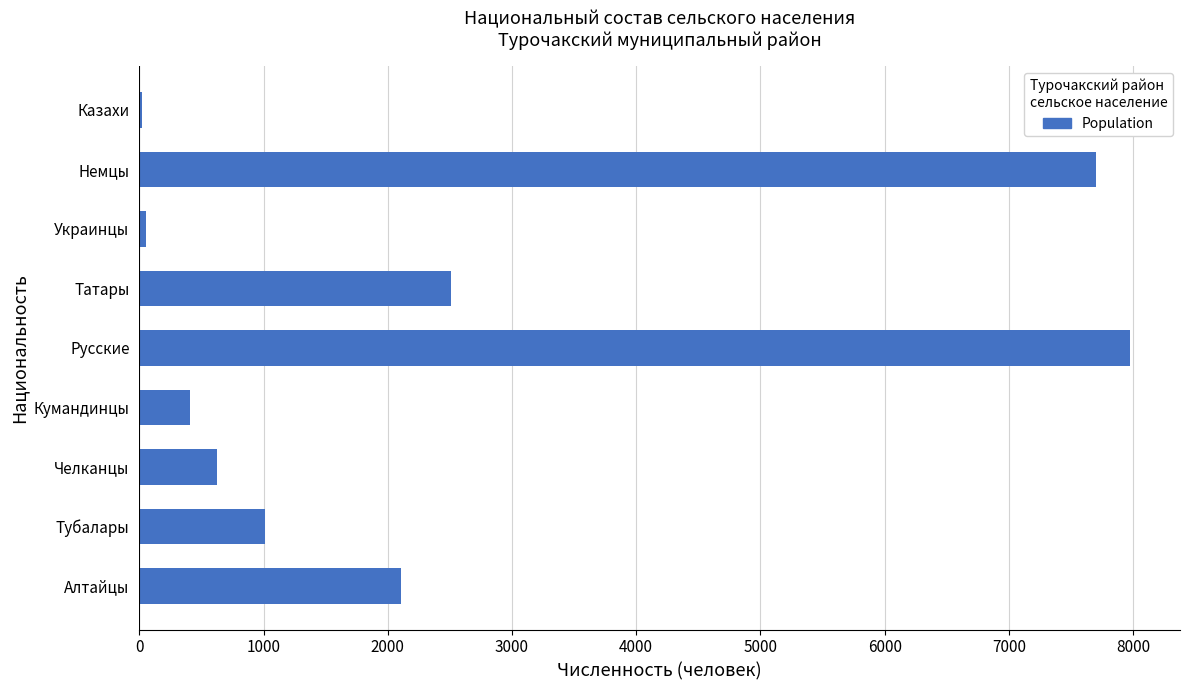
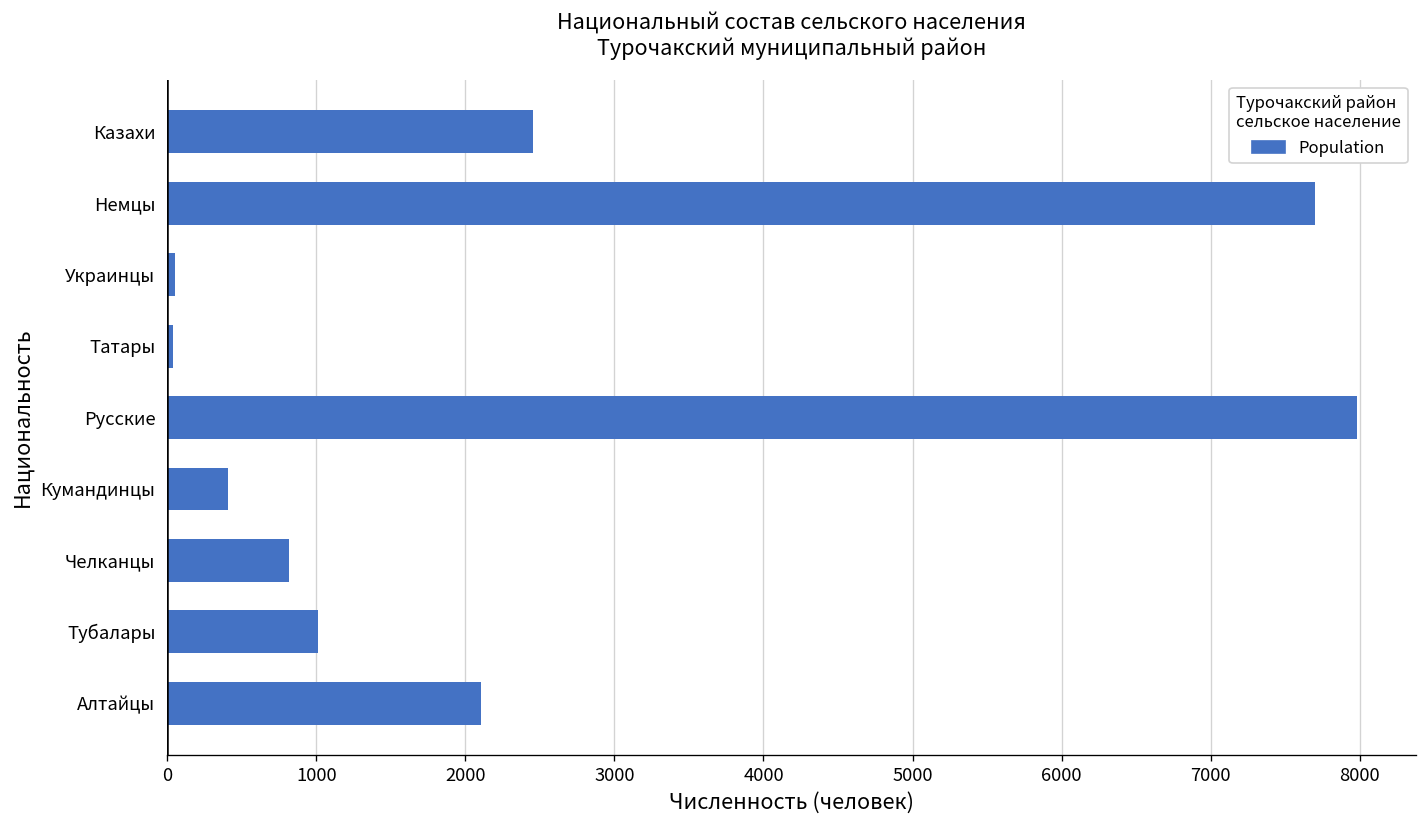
  {
-   "Казахи": 20,
+   "Казахи": 2450,
    "Немцы": 7700,
    "Украинцы": 50,
-   "Татары": 2510,
+   "Татары": 40,
    "Русские": 7980,
    "Кумандинцы": 410,
-   "Челканцы": 630,
+   "Челканцы": 820,
    "Тубалары": 1010,
    "Алтайцы": 2100
  }
